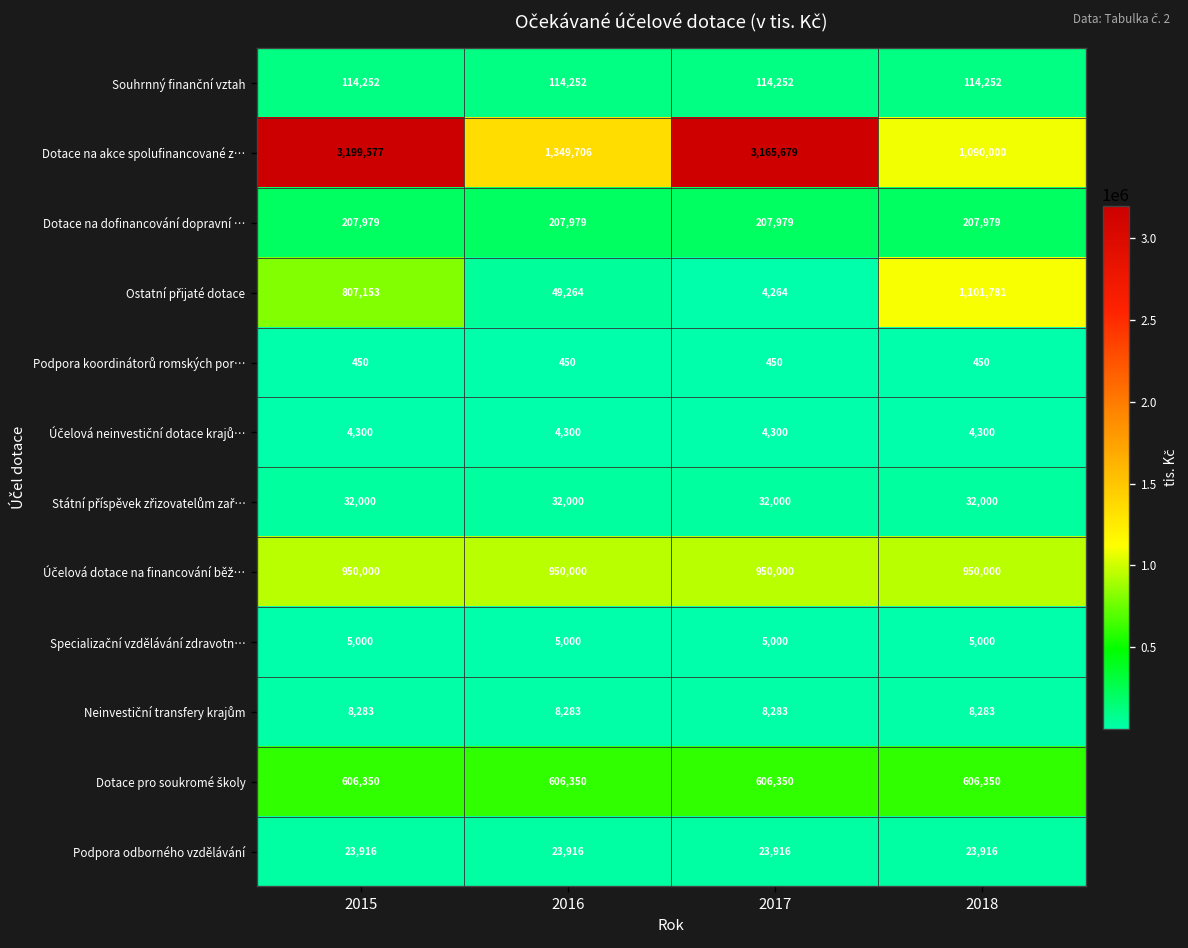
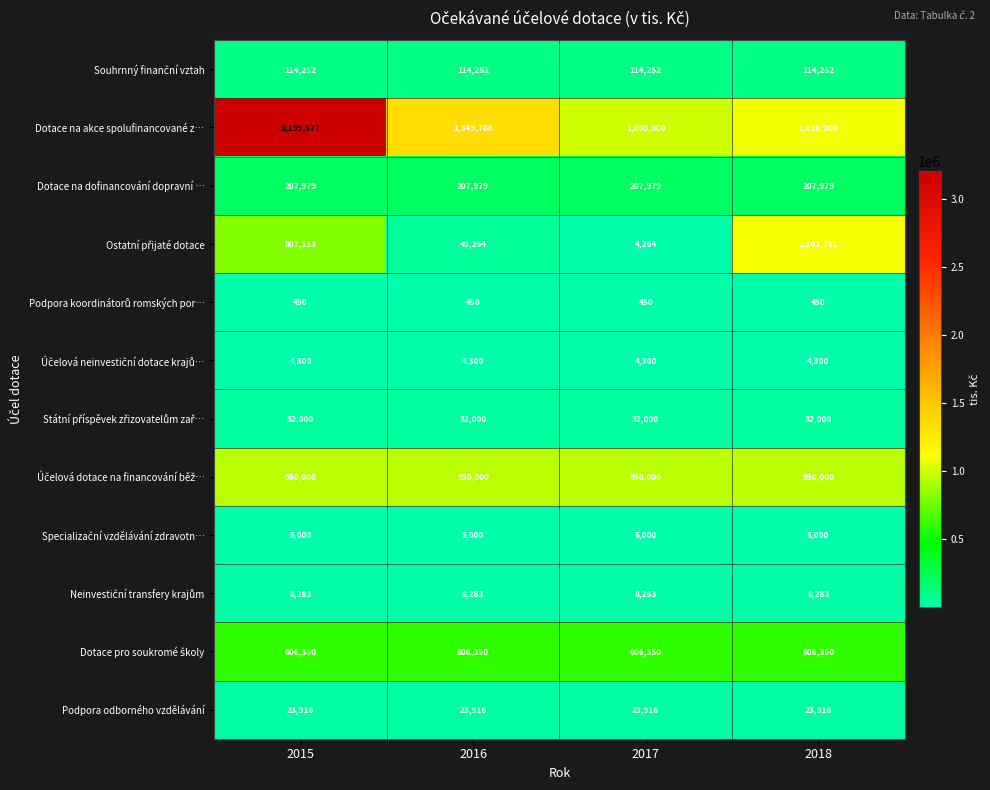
  {
    "Souhrnný finanční vztah": {
      "2015": "114,252",
      "2016": "114,252",
      "2017": "114,252",
      "2018": "114,252"
    },
    "Dotace na akce spolufinancované z…": {
      "2015": "3,199,577",
      "2016": "1,349,706",
-     "2017": "3,165,679",
+     "2017": "1,000,000",
      "2018": "1,090,000"
    },
    "Dotace na dofinancování dopravní …": {
      "2015": "207,979",
      "2016": "207,979",
      "2017": "207,979",
      "2018": "207,979"
    },
    "Ostatní přijaté dotace": {
      "2015": "807,153",
      "2016": "49,264",
      "2017": "4,264",
      "2018": "1,101,781"
    },
    "Podpora koordinátorů romských por…": {
      "2015": "450",
      "2016": "450",
      "2017": "450",
      "2018": "450"
    },
    "Účelová neinvestiční dotace krajů…": {
      "2015": "4,300",
      "2016": "4,300",
      "2017": "4,300",
      "2018": "4,300"
    },
    "Státní příspěvek zřizovatelům zař…": {
      "2015": "32,000",
      "2016": "32,000",
      "2017": "32,000",
      "2018": "32,000"
    },
    "Účelová dotace na financování běž…": {
      "2015": "950,000",
      "2016": "950,000",
      "2017": "950,000",
      "2018": "950,000"
    },
    "Specializační vzdělávání zdravotn…": {
      "2015": "5,000",
      "2016": "5,000",
      "2017": "5,000",
      "2018": "5,000"
    },
    "Neinvestiční transfery krajům": {
      "2015": "8,283",
      "2016": "8,283",
      "2017": "8,283",
      "2018": "8,283"
    },
    "Dotace pro soukromé školy": {
      "2015": "606,350",
      "2016": "606,350",
      "2017": "606,350",
      "2018": "606,350"
    },
    "Podpora odborného vzdělávání": {
      "2015": "23,916",
      "2016": "23,916",
      "2017": "23,916",
      "2018": "23,916"
    }
  }
